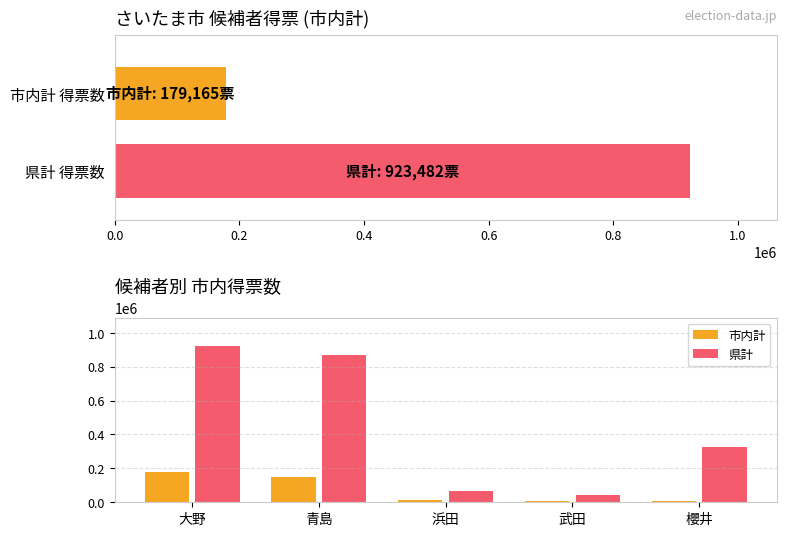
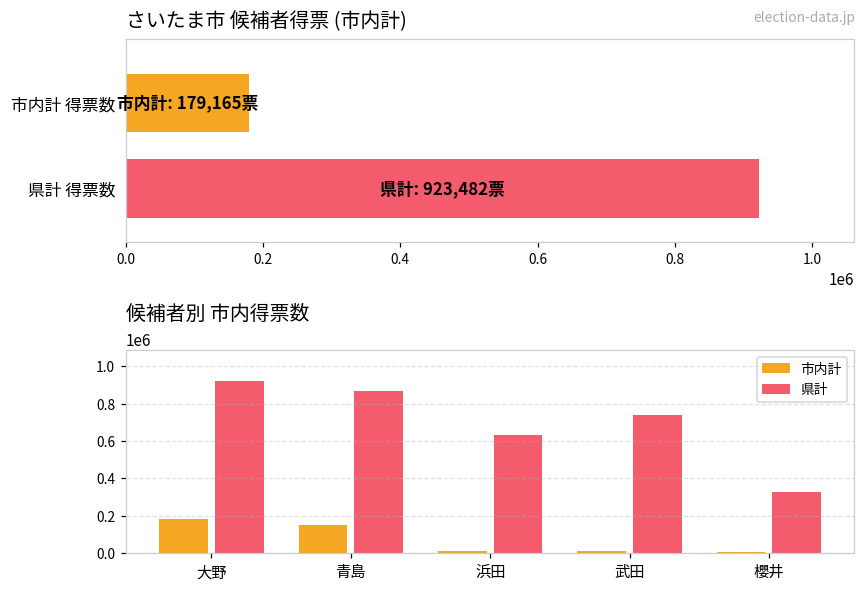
  {
    "さいたま市 候補者得票 (市内計)": {
      "市内計 得票数": "179,165票",
      "県計 得票数": "923,482票"
    },
    "候補者別 市内得票数": {
      "市内計": {
        "大野": "180000",
        "青島": "150000"
      },
      "県計": {
        "大野": "920000",
        "青島": "870000",
-       "浜田": "60000",
-       "武田": "40000",
+       "浜田": "630000",
+       "武田": "740000",
        "櫻井": "330000"
      }
    }
  }
